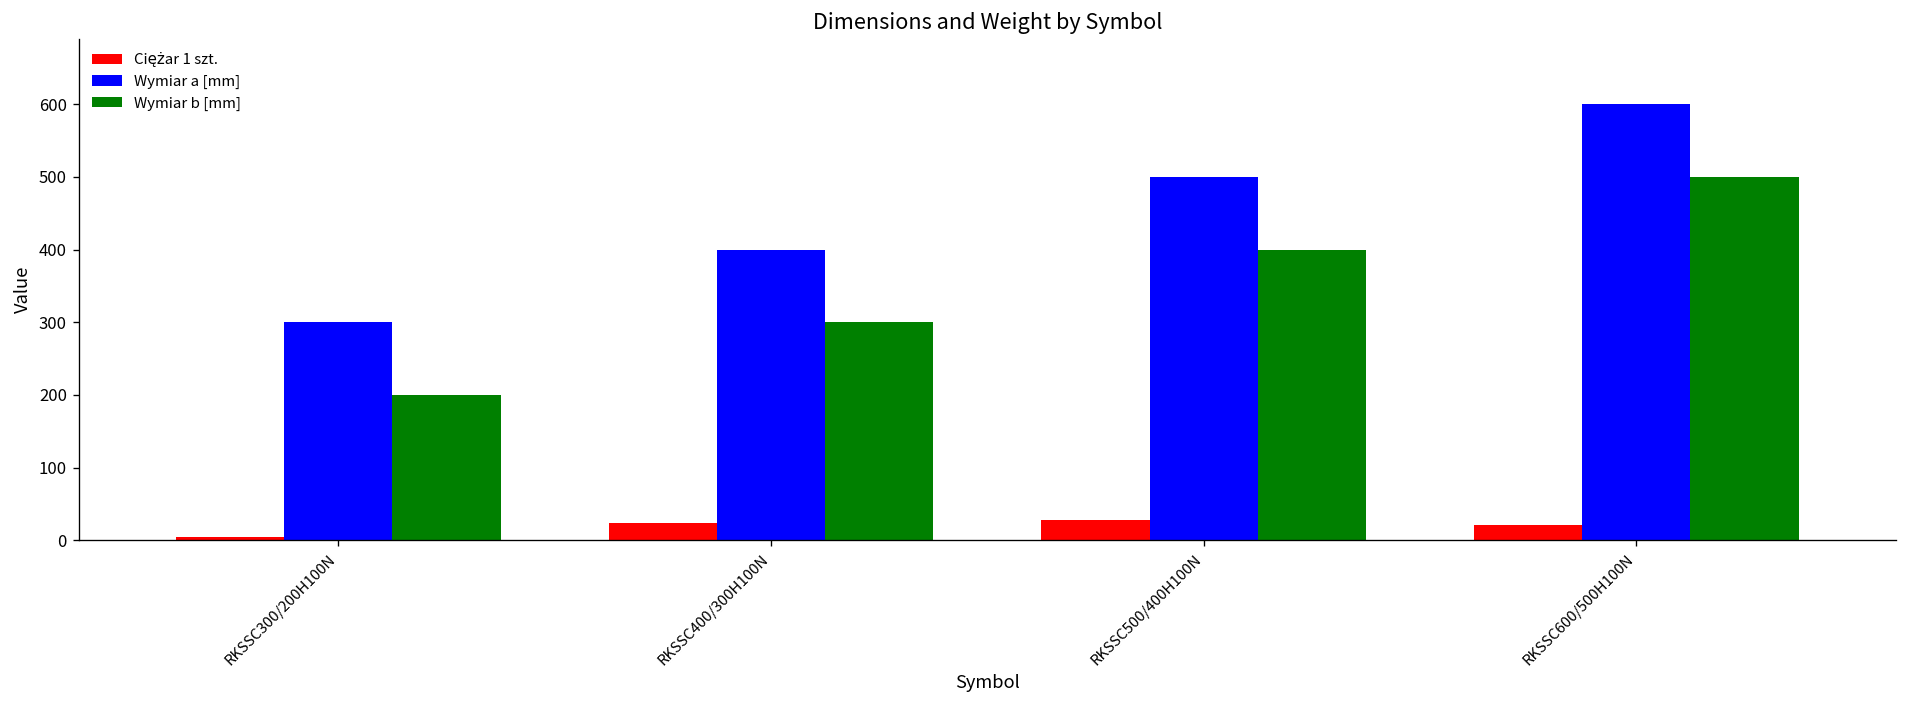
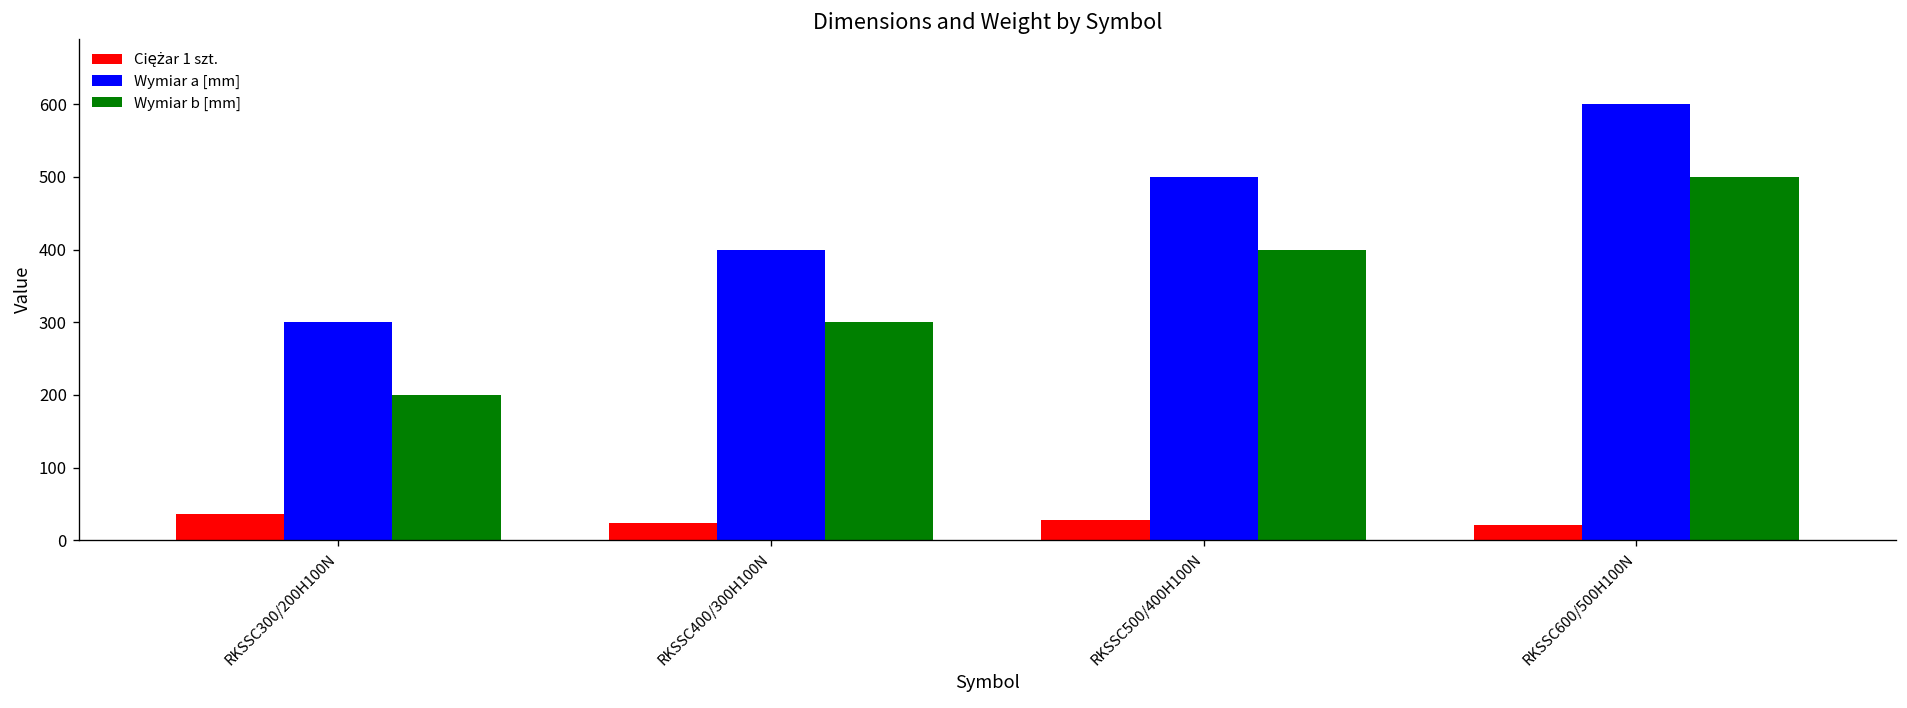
  {
    "Ciężar 1 szt.": {
-     "RKSSC300/200H100N": 0,
+     "RKSSC300/200H100N": 40,
      "RKSSC400/300H100N": 20,
      "RKSSC500/400H100N": 30,
      "RKSSC600/500H100N": 20
    },
    "Wymiar a [mm]": {
      "RKSSC300/200H100N": 300,
      "RKSSC400/300H100N": 400,
      "RKSSC500/400H100N": 500,
      "RKSSC600/500H100N": 600
    },
    "Wymiar b [mm]": {
      "RKSSC300/200H100N": 200,
      "RKSSC400/300H100N": 300,
      "RKSSC500/400H100N": 400,
      "RKSSC600/500H100N": 500
    }
  }
